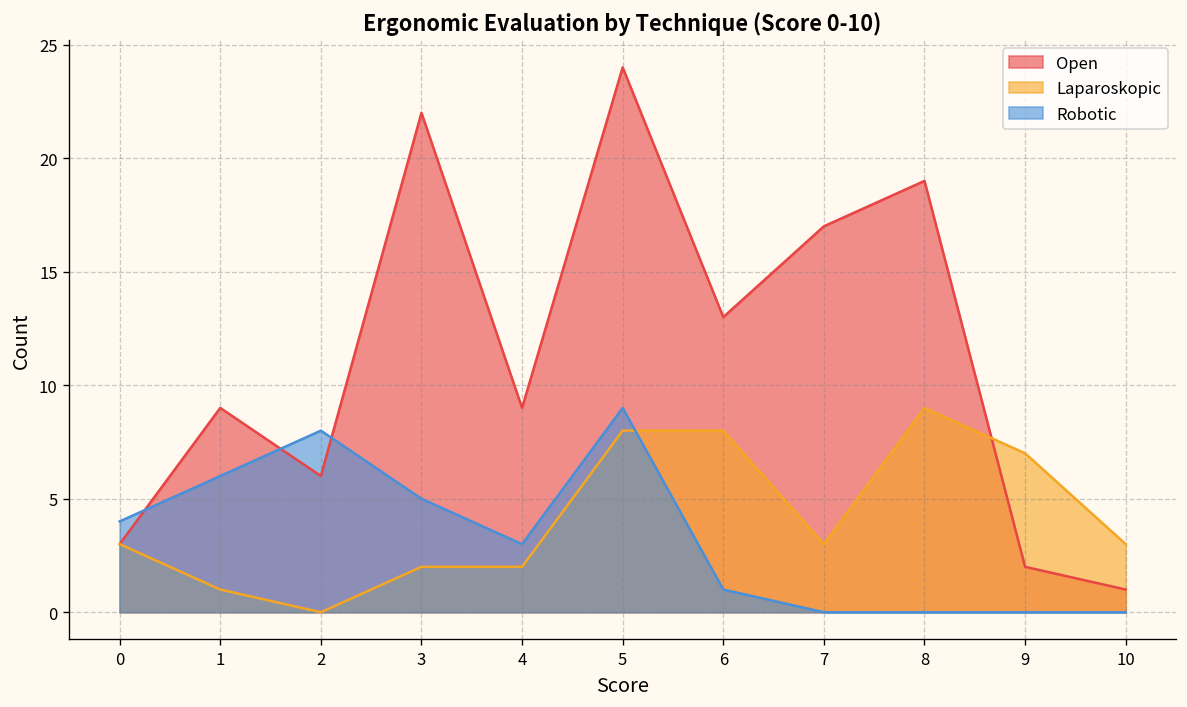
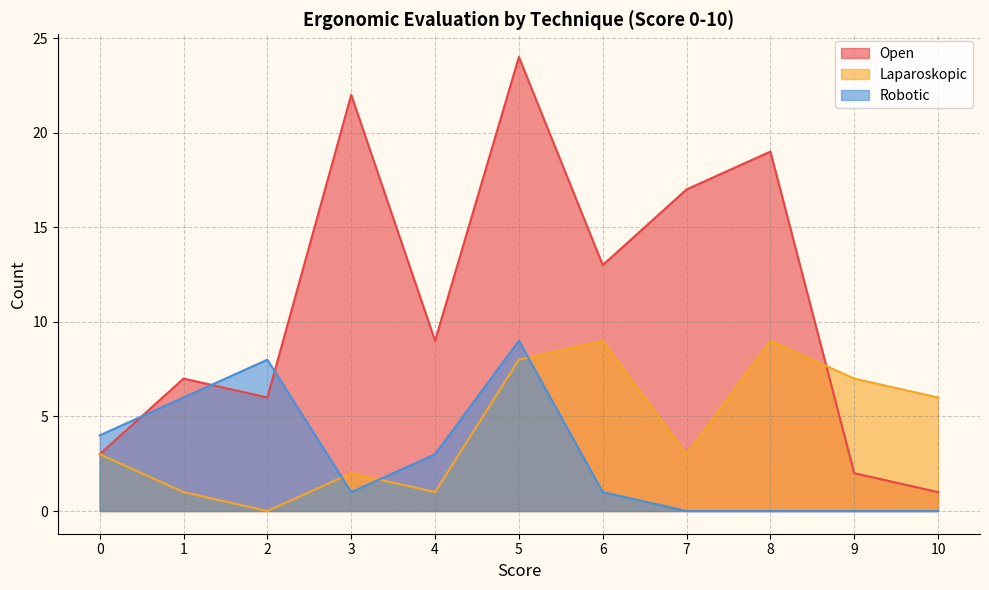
  {
    "Open": {
-     "1": 9,
+     "1": 7,
      "2": 6,
      "3": 22,
      "4": 9,
      "5": 24,
      "6": 13,
      "7": 17,
      "8": 19,
      "9": 2,
      "10": 1
    },
    "Laparoskopic": {
      "1": 1,
      "2": 0,
      "3": 2,
-     "4": 2,
+     "4": 1,
      "5": 8,
-     "6": 8,
+     "6": 9,
      "7": 3,
      "8": 9,
      "9": 7,
-     "10": 3
+     "10": 6
    },
    "Robotic": {
      "0": 4,
      "1": 6,
      "2": 8,
-     "3": 5,
+     "3": 1,
      "4": 3,
      "5": 9,
      "6": 1,
      "7": 0,
      "8": 0,
      "9": 0,
      "10": 0
    }
  }
